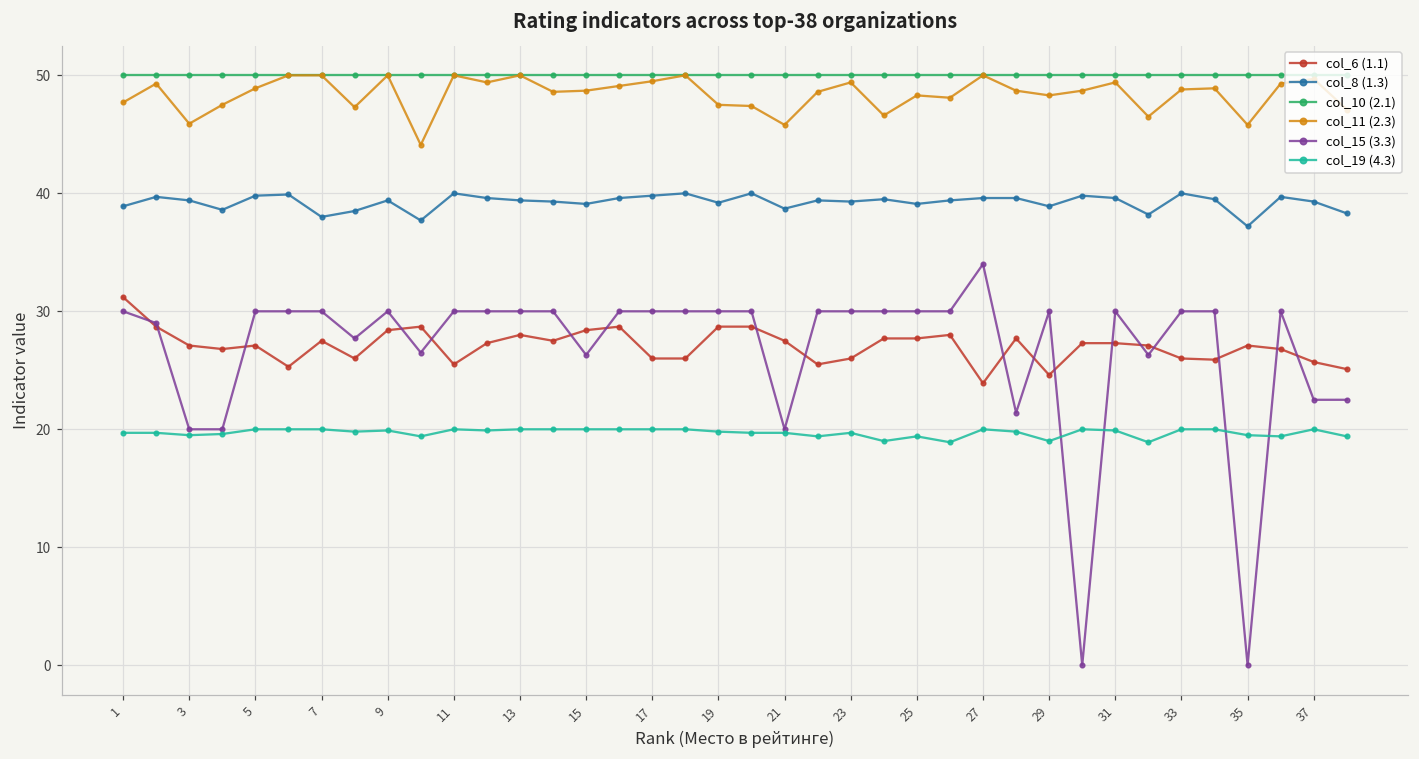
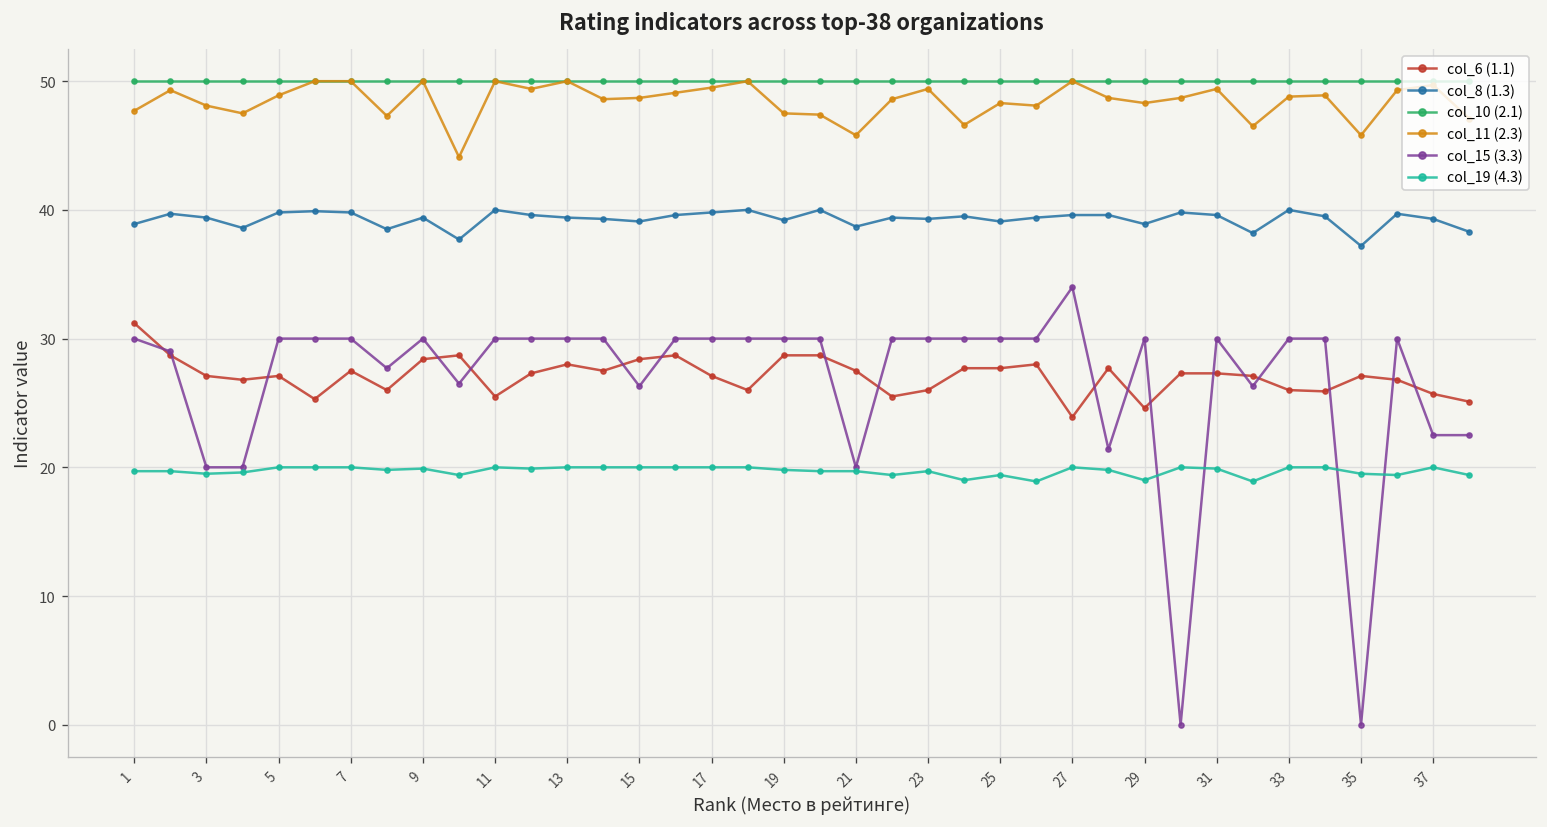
  {
    "col_6 (1.1)": {
      "1": 31.2,
      "3": 27.1,
      "5": 27.1,
      "7": 27.5,
      "9": 28.4,
      "11": 25.5,
      "13": 28.0,
      "15": 28.4,
-     "17": 26.0,
+     "17": 27.1,
      "19": 28.7,
      "21": 27.5,
      "23": 26.0,
      "25": 27.7,
      "27": 23.9,
      "29": 24.6,
      "31": 27.3,
      "33": 26.0,
      "35": 27.1,
      "37": 25.7
    },
    "col_8 (1.3)": {
      "1": 38.9,
      "3": 39.4,
      "5": 39.8,
-     "7": 38.0,
+     "7": 39.8,
      "9": 39.4,
      "11": 40.0,
      "13": 39.4,
      "15": 39.1,
      "17": 39.8,
      "19": 39.2,
      "21": 38.7,
      "23": 39.3,
      "25": 39.1,
      "27": 39.6,
      "29": 38.9,
      "31": 39.6,
      "33": 40.0,
      "35": 37.2,
      "37": 39.3
    },
    "col_10 (2.1)": {
      "1": 50.0,
      "3": 50.0,
      "5": 50.0,
      "15": 50.0,
      "17": 50.0,
      "19": 50.0,
      "21": 50.0,
      "23": 50.0,
      "25": 50.0,
      "29": 50.0,
      "31": 50.0,
      "33": 50.0,
      "35": 50.0
    },
    "col_11 (2.3)": {
      "1": 47.7,
-     "3": 45.9,
+     "3": 48.1,
      "5": 48.9,
      "15": 48.7,
      "17": 49.5,
      "19": 47.5,
      "21": 45.8,
      "23": 49.4,
      "25": 48.3,
      "29": 48.3,
      "31": 49.4,
      "33": 48.8,
      "35": 45.8
    },
    "col_15 (3.3)": {
      "1": 30.0,
      "3": 20.0,
      "5": 30.0,
      "7": 30.0,
      "9": 30.0,
      "11": 30.0,
      "13": 30.0,
      "15": 26.3,
      "17": 30.0,
      "19": 30.0,
      "21": 20.0,
      "23": 30.0,
      "25": 30.0,
      "27": 34.0,
      "29": 30.0,
      "31": 30.0,
      "33": 30.0,
      "35": 0.0,
      "37": 22.5
    },
    "col_19 (4.3)": {
      "1": 19.7,
      "3": 19.5,
      "5": 20.0,
      "7": 20.0,
      "9": 19.9,
      "11": 20.0,
      "13": 20.0,
      "15": 20.0,
      "17": 20.0,
      "19": 19.8,
      "21": 19.7,
      "23": 19.7,
      "25": 19.4,
      "27": 20.0,
      "29": 19.0,
      "31": 19.9,
      "33": 20.0,
      "35": 19.5,
      "37": 20.0
    }
  }
